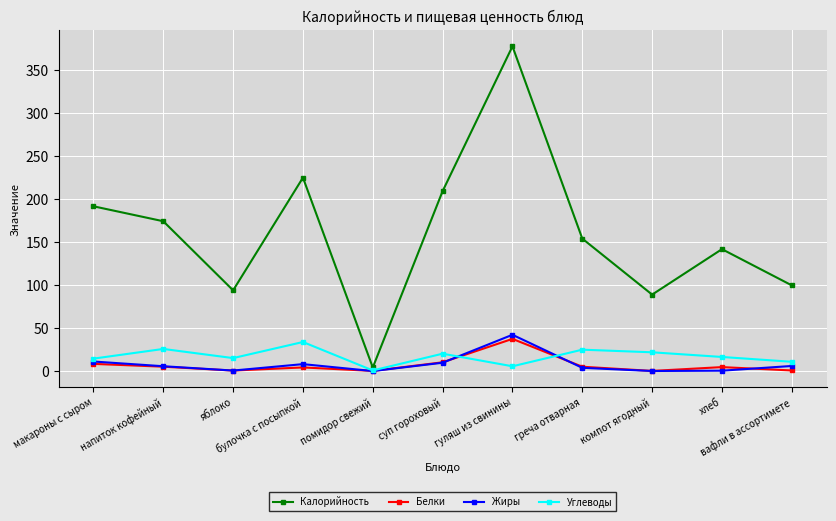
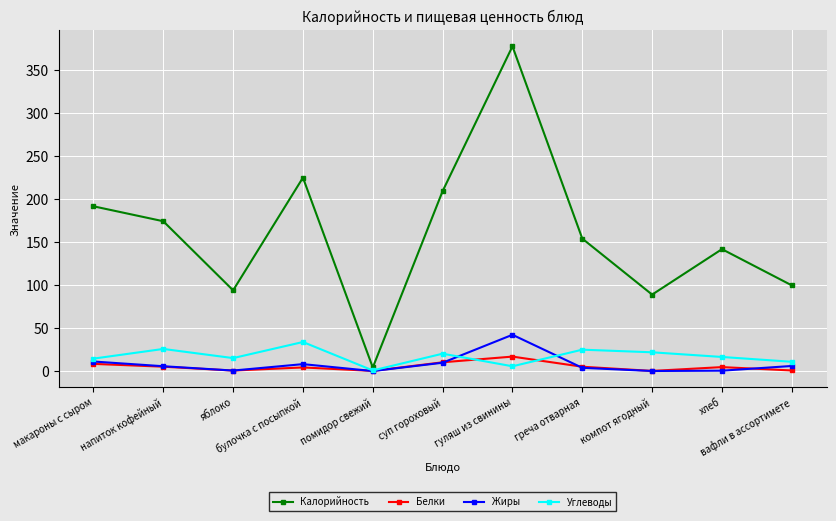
  {
    "Калорийность": {
      "макароны с сыром": 190,
      "напиток кофейный": 170,
      "яблоко": 90,
      "булочка с посыпкой": 220,
      "помидор свежий": 0,
      "суп гороховый": 210,
      "гуляш из свинины": 380,
      "греча отварная": 150,
      "компот ягодный": 90,
      "хлеб": 140,
      "вафли в ассортимете": 100
    },
    "Белки": {
      "булочка с посыпкой": 0,
-     "гуляш из свинины": 40,
+     "гуляш из свинины": 20,
      "хлеб": 0,
      "вафли в ассортимете": 0
    },
    "Жиры": {
      "булочка с посыпкой": 10,
      "гуляш из свинины": 40,
      "хлеб": 0,
      "вафли в ассортимете": 10
    },
    "Углеводы": {
      "макароны с сыром": 10,
      "напиток кофейный": 30,
      "яблоко": 20,
      "булочка с посыпкой": 30,
      "суп гороховый": 20,
      "гуляш из свинины": 10,
      "греча отварная": 20,
      "компот ягодный": 20,
      "хлеб": 20,
      "вафли в ассортимете": 10
    }
  }
